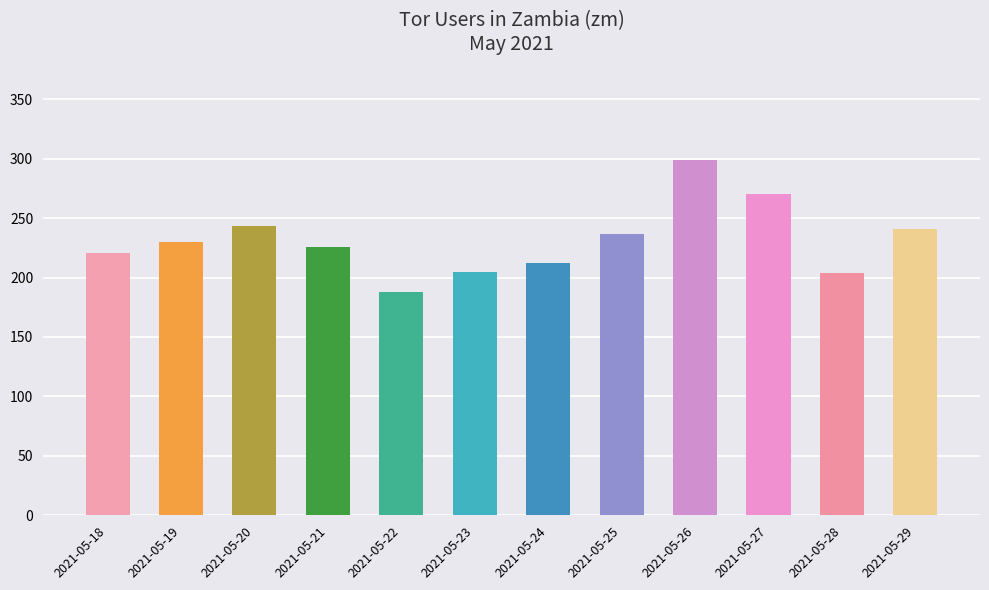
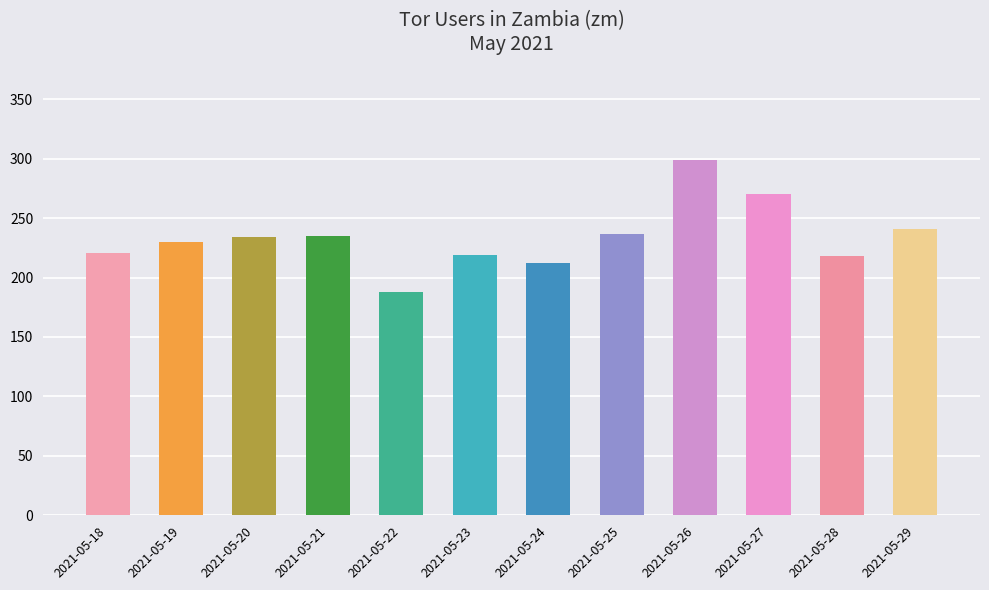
  {
    "2021-05-18": 221,
    "2021-05-19": 230,
-   "2021-05-20": 243,
-   "2021-05-21": 226,
+   "2021-05-20": 234,
+   "2021-05-21": 235,
    "2021-05-22": 188,
-   "2021-05-23": 205,
+   "2021-05-23": 219,
    "2021-05-24": 212,
    "2021-05-25": 237,
    "2021-05-26": 299,
    "2021-05-27": 270,
-   "2021-05-28": 204,
+   "2021-05-28": 218,
    "2021-05-29": 241
  }
